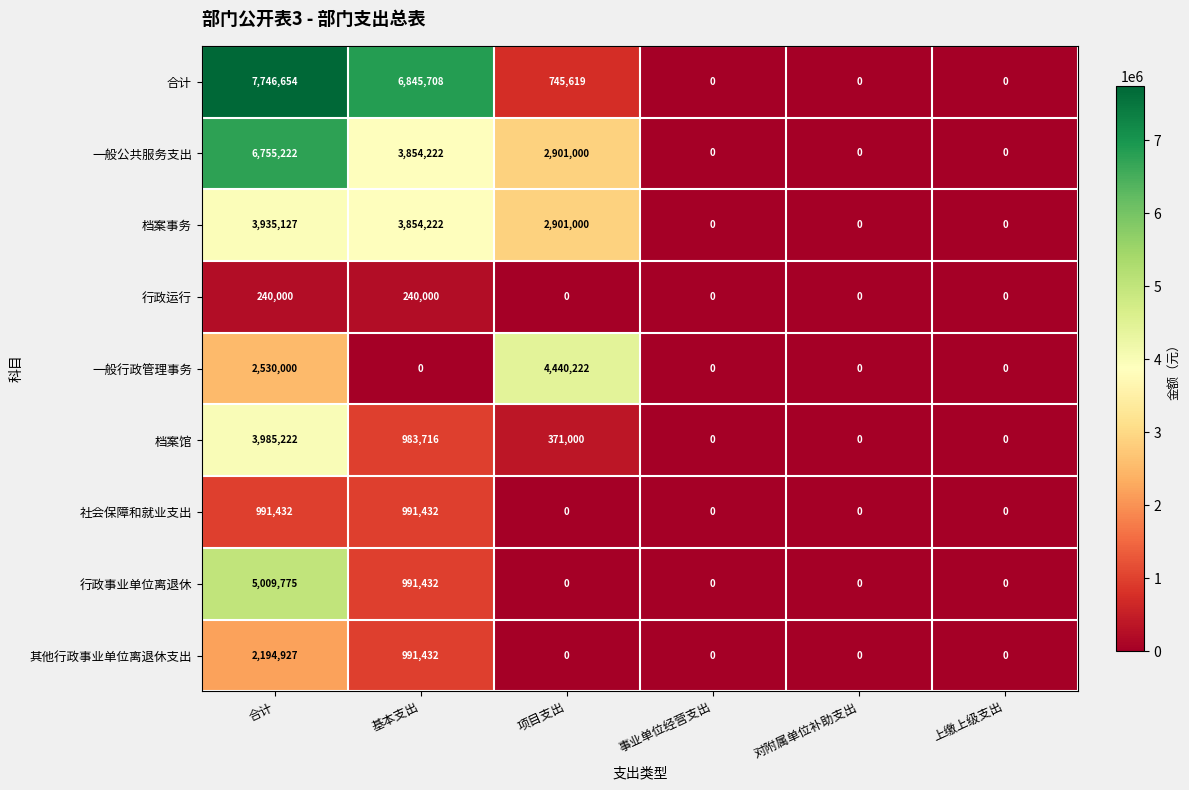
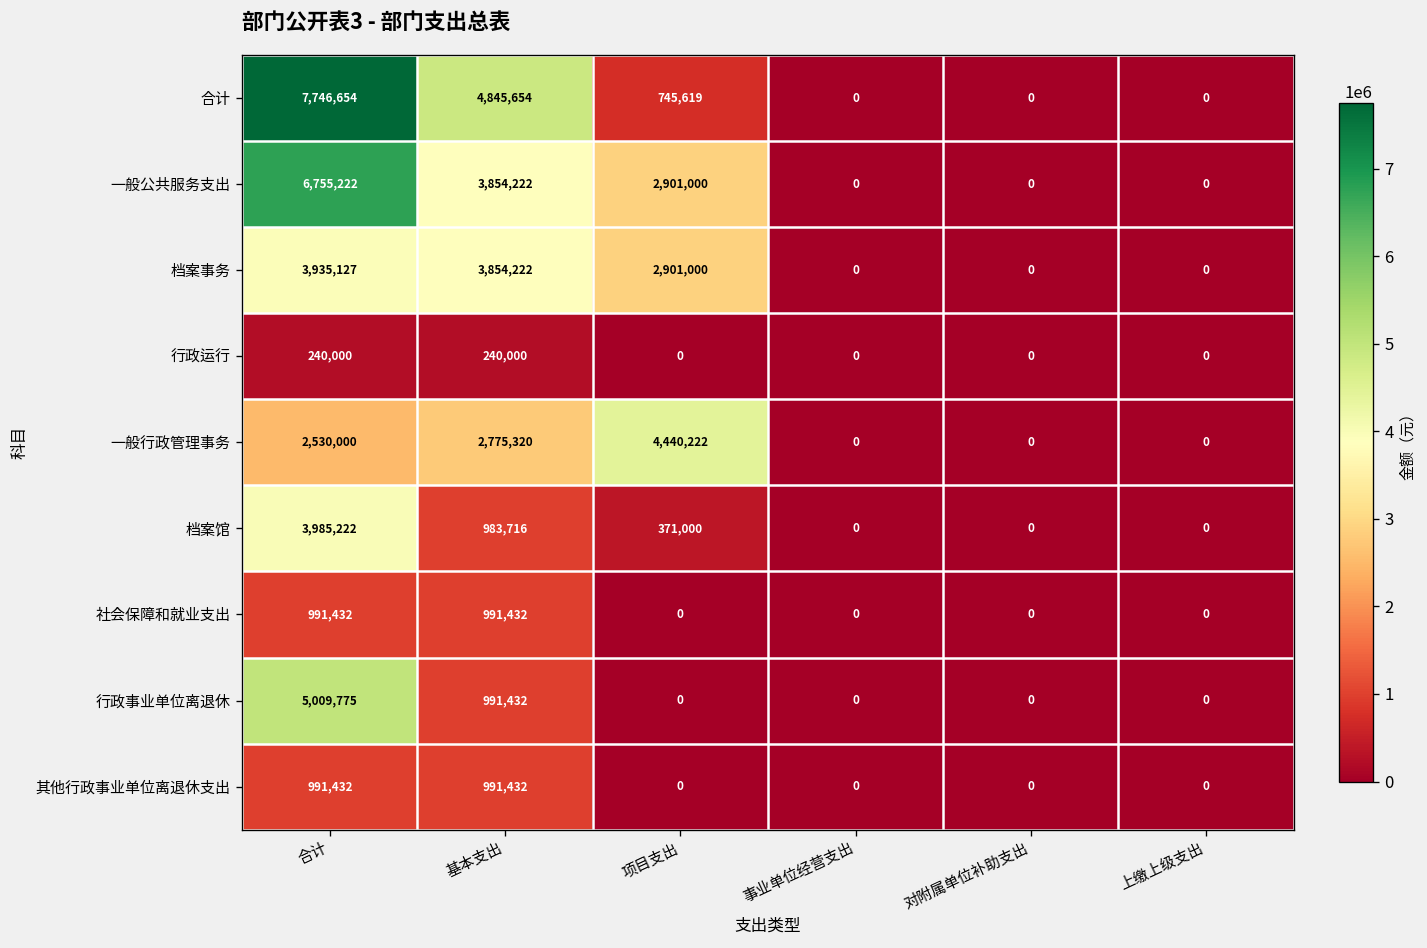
  {
    "合计": {
      "合计": "7,746,654",
-     "基本支出": "6,845,708",
+     "基本支出": "4,845,654",
      "项目支出": "745,619",
      "事业单位经营支出": "0",
      "对附属单位补助支出": "0",
      "上缴上级支出": "0"
    },
    "一般公共服务支出": {
      "合计": "6,755,222",
      "基本支出": "3,854,222",
      "项目支出": "2,901,000",
      "事业单位经营支出": "0",
      "对附属单位补助支出": "0",
      "上缴上级支出": "0"
    },
    "档案事务": {
      "合计": "3,935,127",
      "基本支出": "3,854,222",
      "项目支出": "2,901,000",
      "事业单位经营支出": "0",
      "对附属单位补助支出": "0",
      "上缴上级支出": "0"
    },
    "行政运行": {
      "合计": "240,000",
      "基本支出": "240,000",
      "项目支出": "0",
      "事业单位经营支出": "0",
      "对附属单位补助支出": "0",
      "上缴上级支出": "0"
    },
    "一般行政管理事务": {
      "合计": "2,530,000",
-     "基本支出": "0",
+     "基本支出": "2,775,320",
      "项目支出": "4,440,222",
      "事业单位经营支出": "0",
      "对附属单位补助支出": "0",
      "上缴上级支出": "0"
    },
    "档案馆": {
      "合计": "3,985,222",
      "基本支出": "983,716",
      "项目支出": "371,000",
      "事业单位经营支出": "0",
      "对附属单位补助支出": "0",
      "上缴上级支出": "0"
    },
    "社会保障和就业支出": {
      "合计": "991,432",
      "基本支出": "991,432",
      "项目支出": "0",
      "事业单位经营支出": "0",
      "对附属单位补助支出": "0",
      "上缴上级支出": "0"
    },
    "行政事业单位离退休": {
      "合计": "5,009,775",
      "基本支出": "991,432",
      "项目支出": "0",
      "事业单位经营支出": "0",
      "对附属单位补助支出": "0",
      "上缴上级支出": "0"
    },
    "其他行政事业单位离退休支出": {
-     "合计": "2,194,927",
+     "合计": "991,432",
      "基本支出": "991,432",
      "项目支出": "0",
      "事业单位经营支出": "0",
      "对附属单位补助支出": "0",
      "上缴上级支出": "0"
    }
  }
